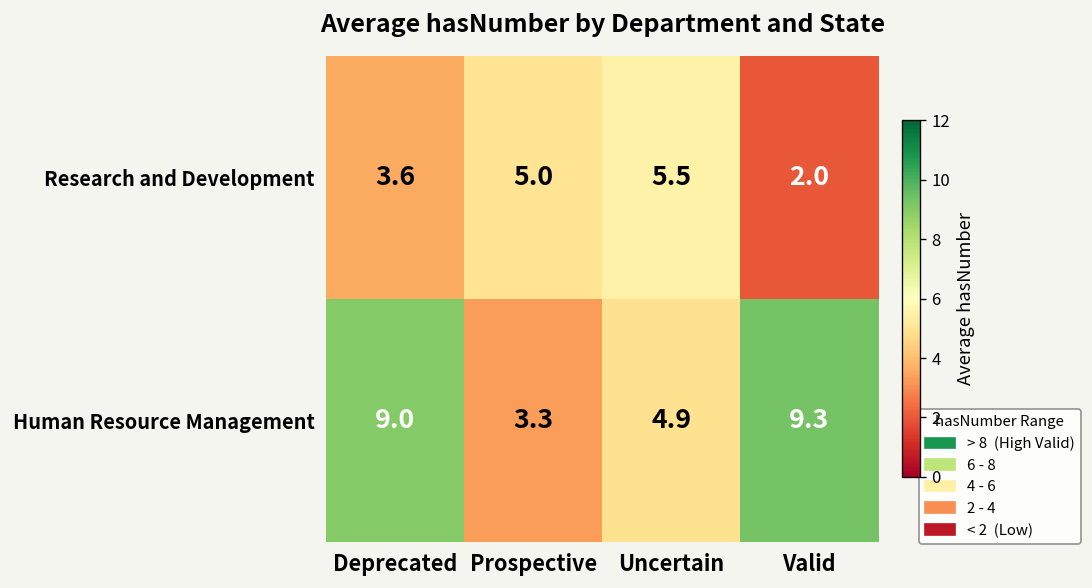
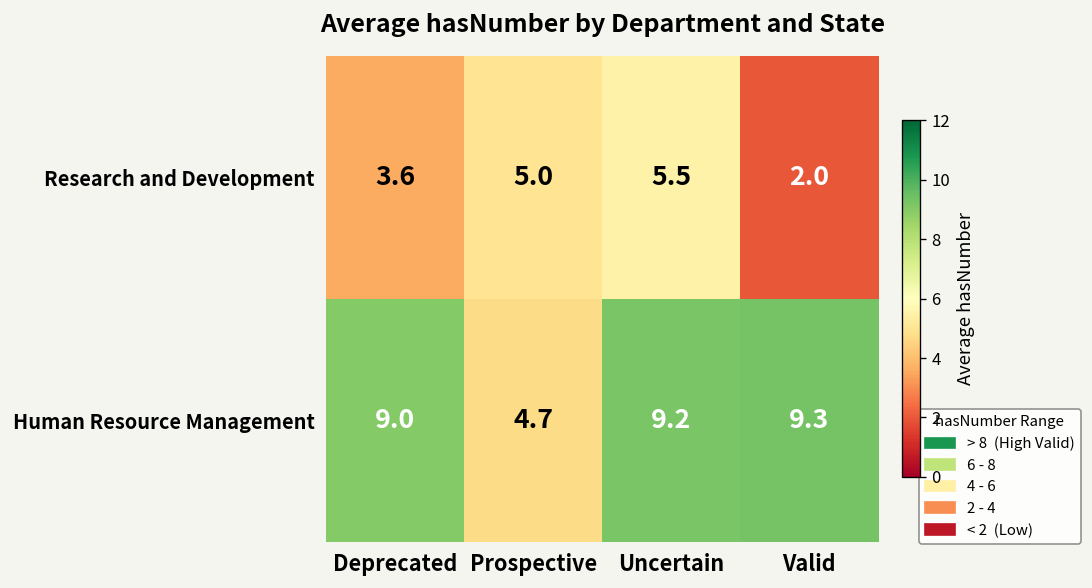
  {
    "Research and Development": {
      "Deprecated": 3.6,
      "Prospective": 5.0,
      "Uncertain": 5.5,
      "Valid": 2.0
    },
    "Human Resource Management": {
      "Deprecated": 9.0,
-     "Prospective": 3.3,
-     "Uncertain": 4.9,
+     "Prospective": 4.7,
+     "Uncertain": 9.2,
      "Valid": 9.3
    }
  }
